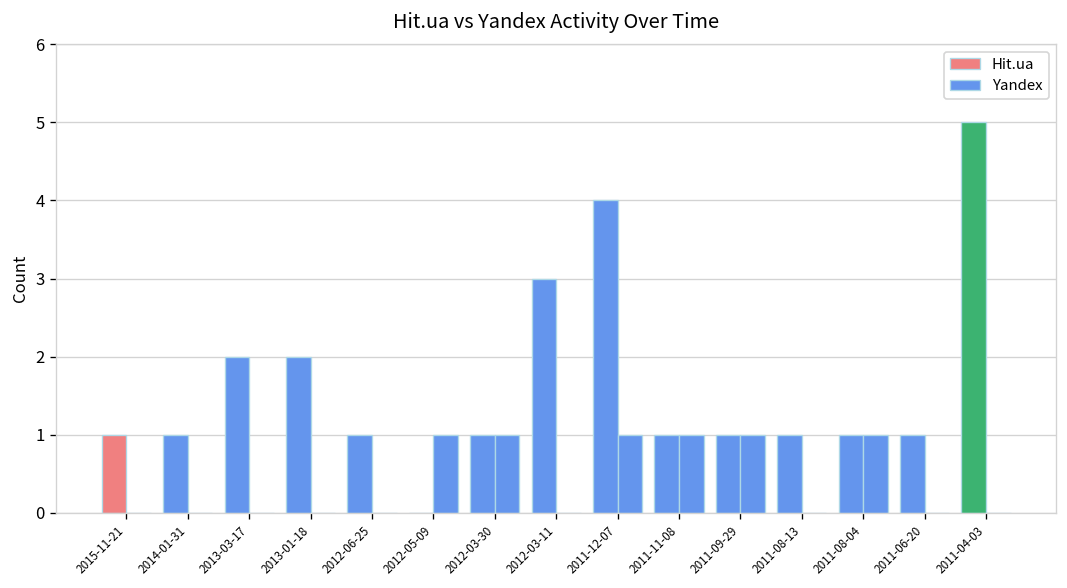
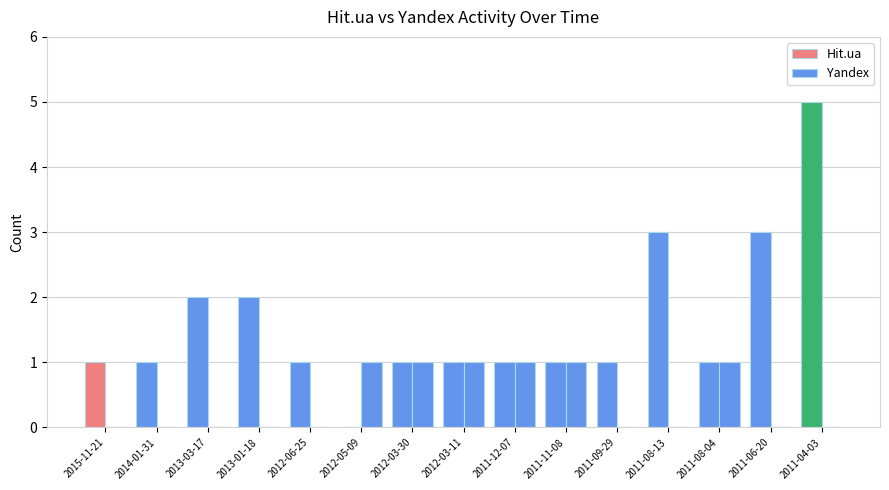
  {
    "Hit.ua": {
      "2015-11-21": 1,
      "2014-01-31": 1,
      "2013-03-17": 2,
      "2013-01-18": 2,
      "2012-06-25": 1,
      "2012-05-09": 0,
      "2012-03-30": 1,
-     "2012-03-11": 3,
-     "2011-12-07": 4,
+     "2012-03-11": 1,
+     "2011-12-07": 1,
      "2011-11-08": 1,
      "2011-09-29": 1,
-     "2011-08-13": 1,
+     "2011-08-13": 3,
      "2011-08-04": 1,
-     "2011-06-20": 1,
+     "2011-06-20": 3,
      "2011-04-03": 5
    },
    "Yandex": {
      "2015-11-21": 0,
      "2014-01-31": 0,
      "2013-03-17": 0,
      "2013-01-18": 0,
      "2012-06-25": 0,
      "2012-05-09": 1,
      "2012-03-30": 1,
-     "2012-03-11": 0,
+     "2012-03-11": 1,
      "2011-12-07": 1,
      "2011-11-08": 1,
-     "2011-09-29": 1,
+     "2011-09-29": 0,
      "2011-08-13": 0,
      "2011-08-04": 1,
      "2011-06-20": 0,
      "2011-04-03": 0
    }
  }
